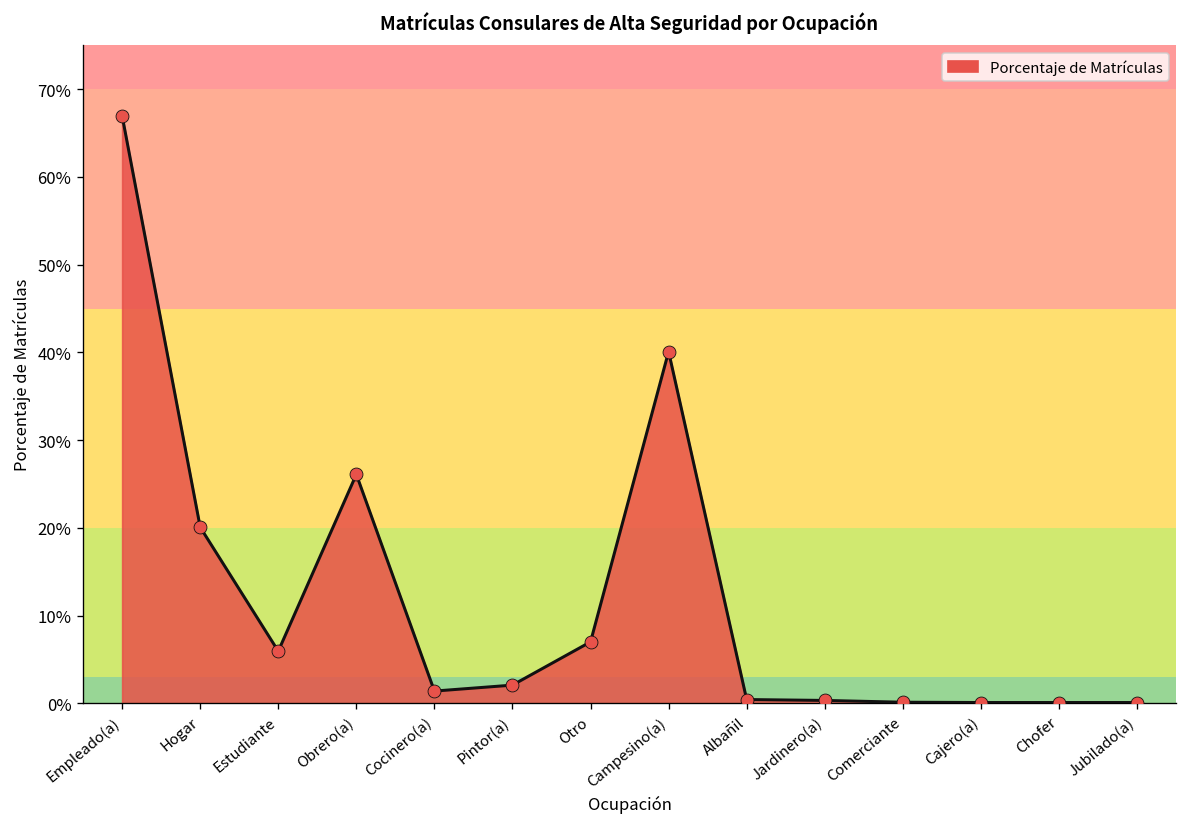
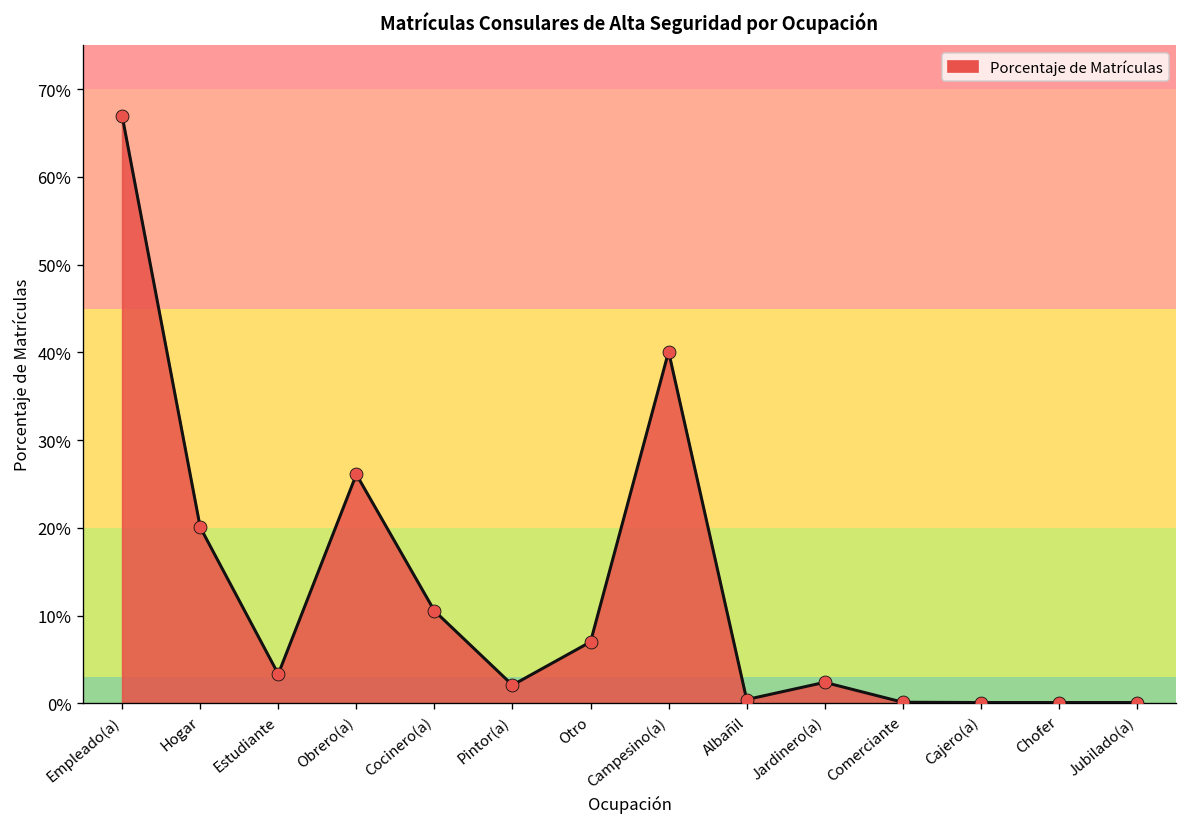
  {
    "Empleado(a)": "67%",
    "Hogar": "20%",
-   "Estudiante": "6%",
+   "Estudiante": "3%",
    "Obrero(a)": "26%",
-   "Cocinero(a)": "1%",
+   "Cocinero(a)": "11%",
    "Pintor(a)": "2%",
    "Otro": "7%",
    "Campesino(a)": "40%",
    "Albañil": "0%",
-   "Jardinero(a)": "0%",
+   "Jardinero(a)": "2%",
    "Comerciante": "0%",
    "Cajero(a)": "0%",
    "Chofer": "0%",
    "Jubilado(a)": "0%"
  }
